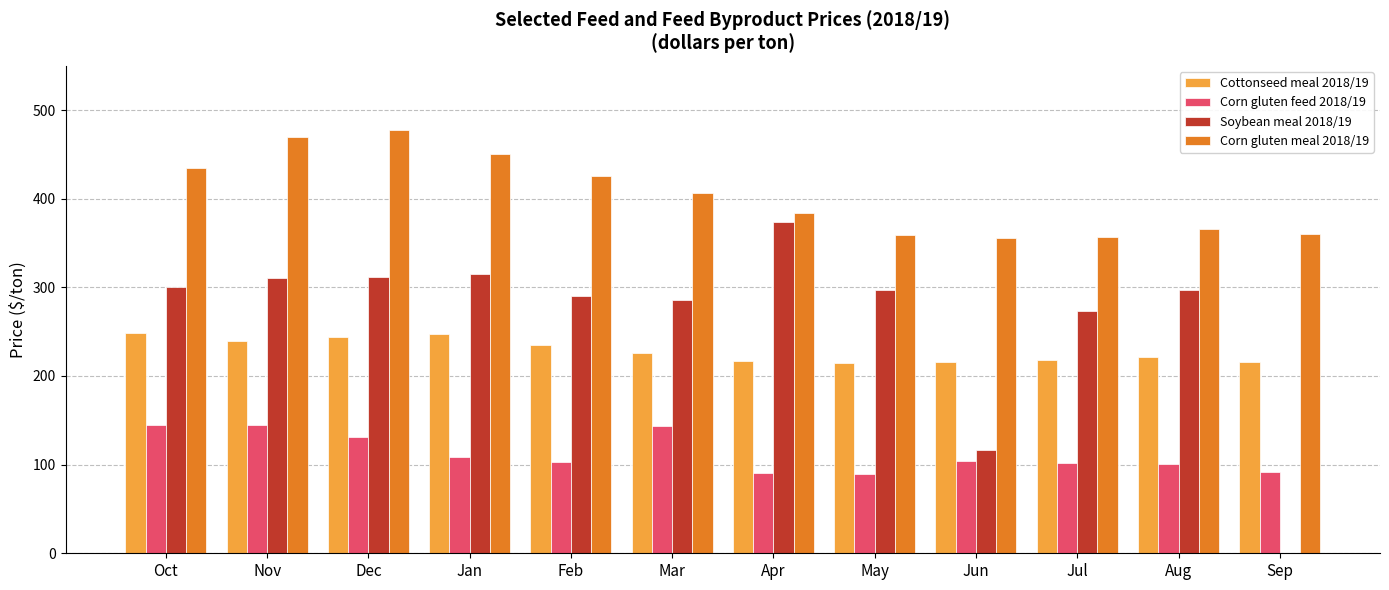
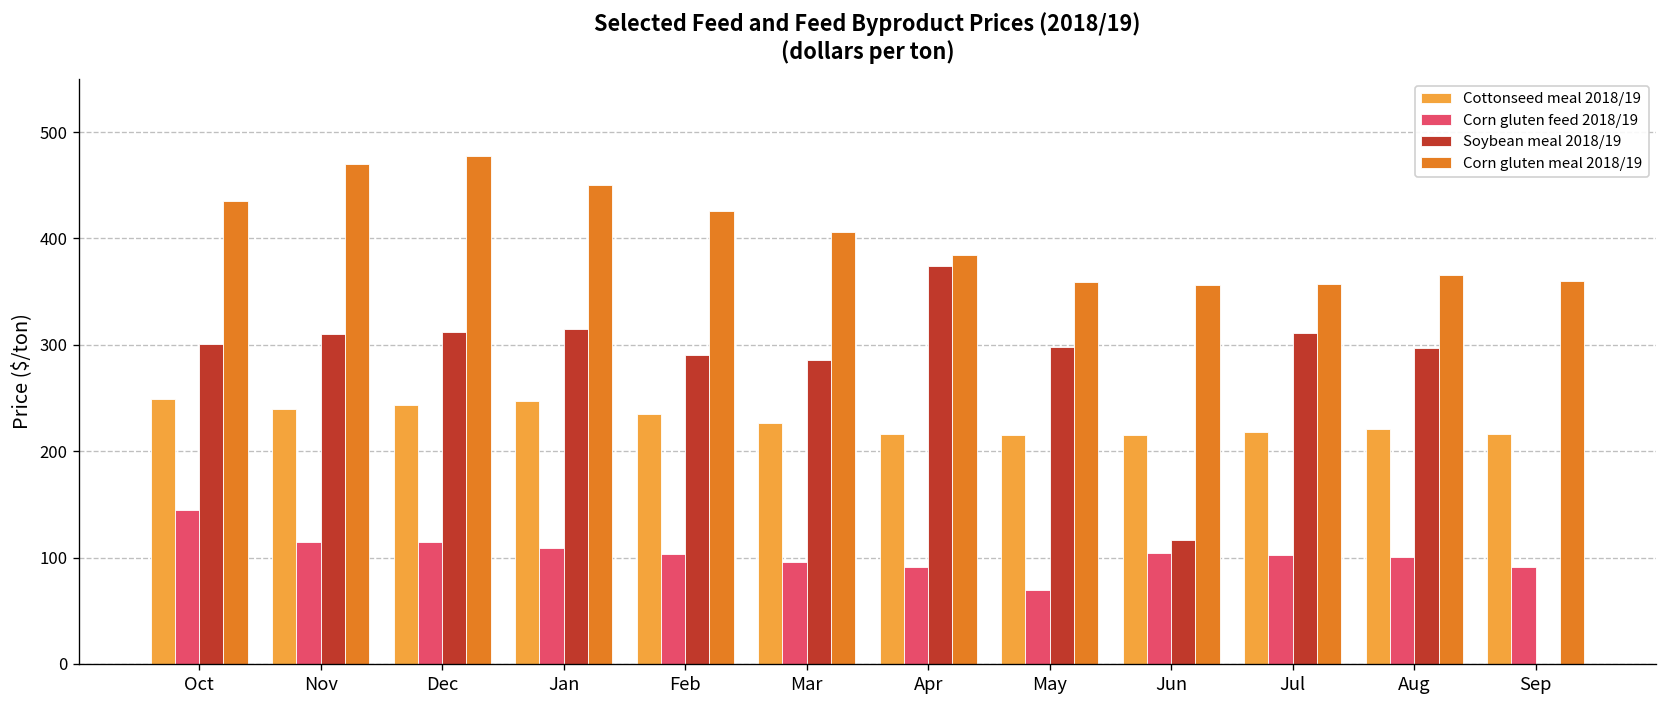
  {
    "Corn gluten feed 2018/19": {
      "Oct": 150,
-     "Nov": 150,
-     "Dec": 130,
+     "Nov": 110,
+     "Dec": 110,
      "Jan": 110,
      "Feb": 100,
-     "Mar": 140,
+     "Mar": 100,
      "Apr": 90,
-     "May": 90,
+     "May": 70,
      "Jun": 100,
      "Jul": 100,
      "Aug": 100,
      "Sep": 90
    },
    "Soybean meal 2018/19": {
      "Oct": 300,
      "Nov": 310,
      "Dec": 310,
      "Jan": 310,
      "Feb": 290,
      "Mar": 290,
      "Apr": 370,
      "May": 300,
      "Jun": 120,
-     "Jul": 270,
+     "Jul": 310,
      "Aug": 300,
      "Sep": 0
    }
  }
